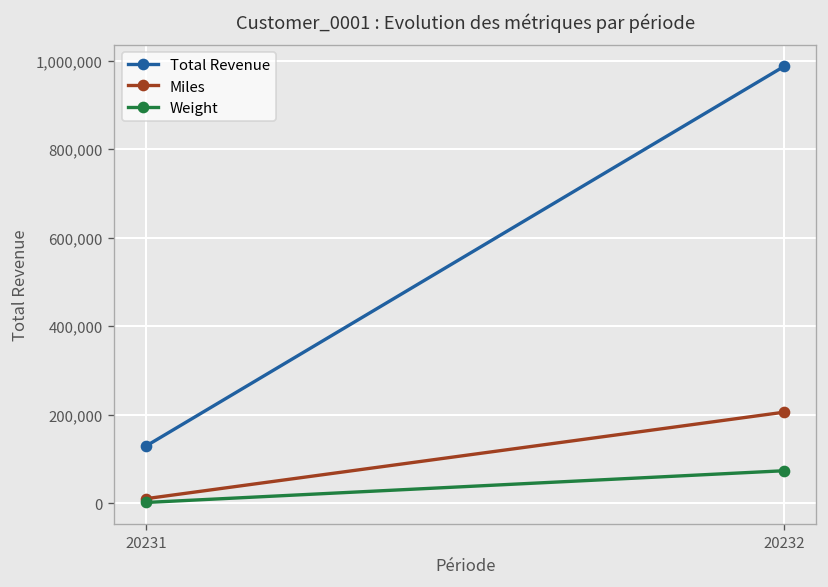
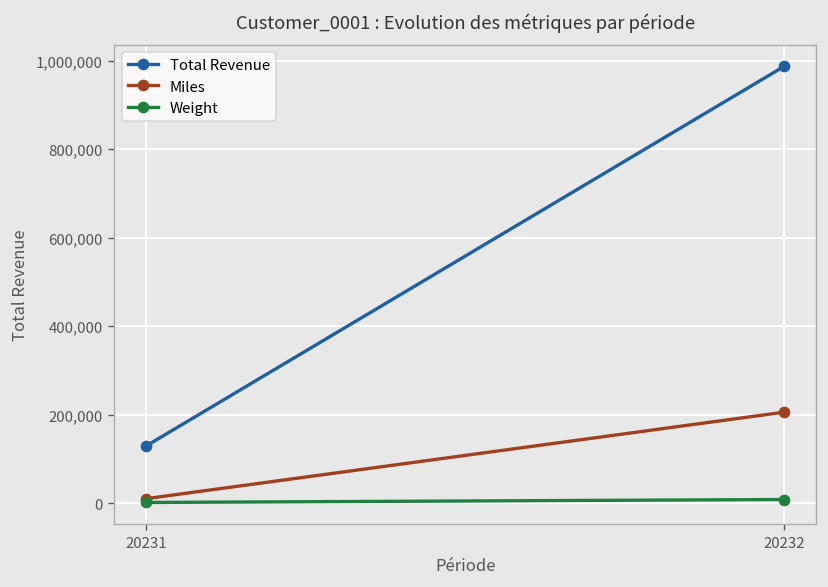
  {
    "Total Revenue": {
      "20231": "130,000",
      "20232": "990,000"
    },
    "Miles": {
      "20231": "10,000",
      "20232": "210,000"
    },
    "Weight": {
      "20231": "0",
-     "20232": "70,000"
+     "20232": "10,000"
    }
  }
